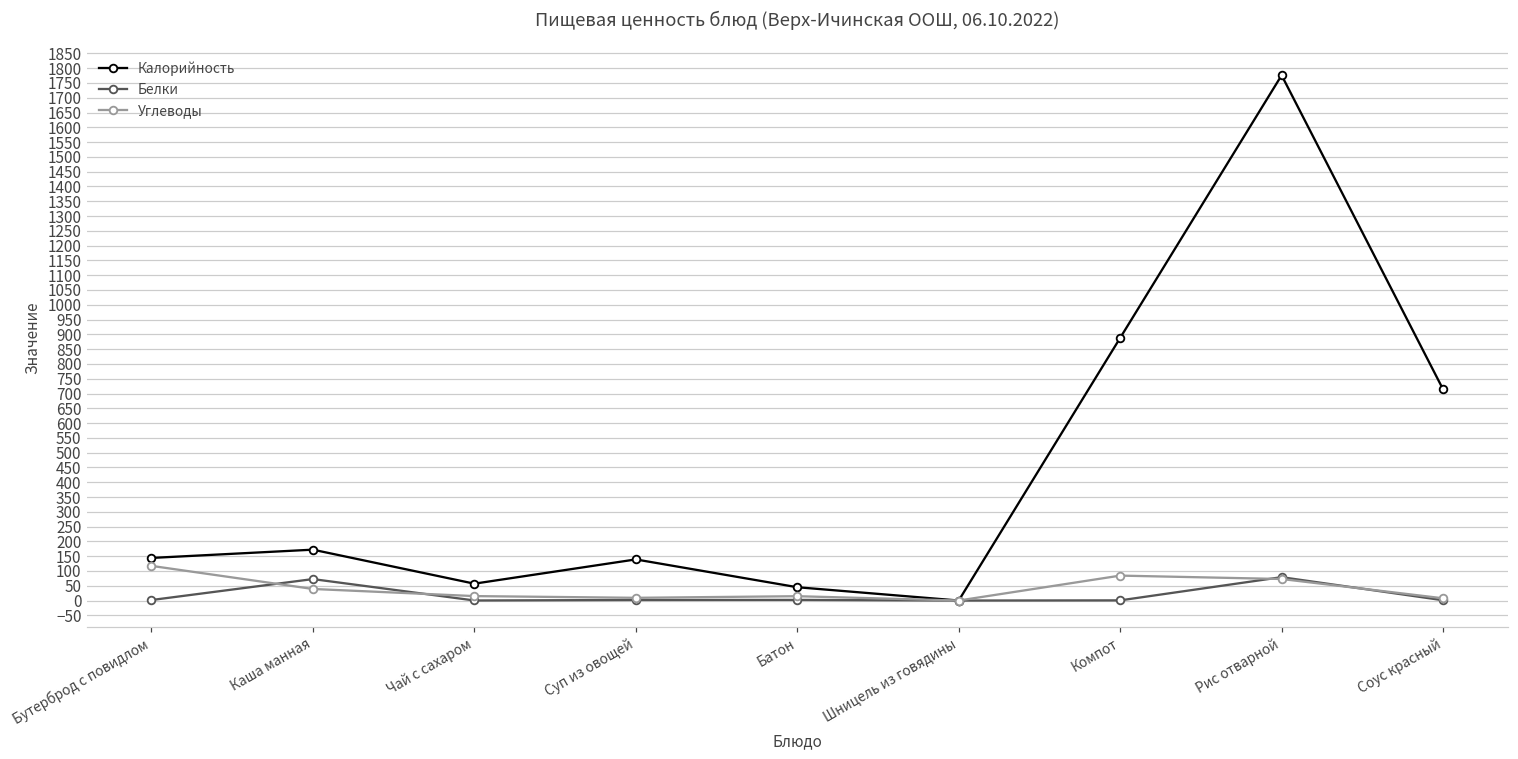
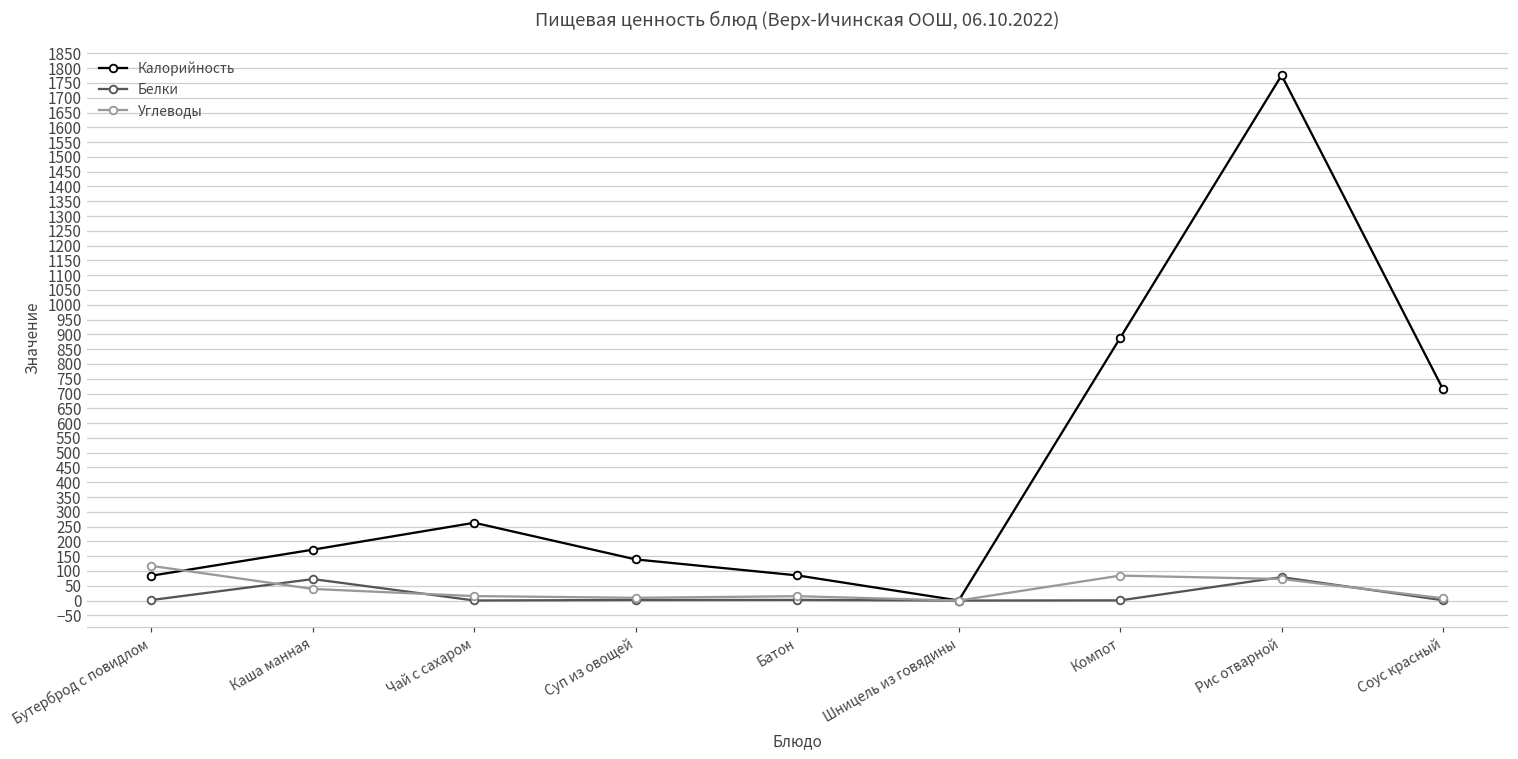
  {
    "Калорийность": {
-     "Бутерброд с повидлом": 140,
+     "Бутерброд с повидлом": 80,
      "Каша манная": 170,
-     "Чай с сахаром": 60,
+     "Чай с сахаром": 260,
      "Суп из овощей": 140,
-     "Батон": 50,
+     "Батон": 90,
      "Компот": 890,
      "Рис отварной": 1780,
      "Соус красный": 710
    },
    "Белки": {
      "Бутерброд с повидлом": 0,
      "Каша манная": 70,
      "Чай с сахаром": 0,
      "Батон": 0,
      "Компот": 0
    },
    "Углеводы": {
      "Бутерброд с повидлом": 120,
      "Каша манная": 40,
      "Чай с сахаром": 20,
      "Батон": 10,
      "Компот": 80
    }
  }
